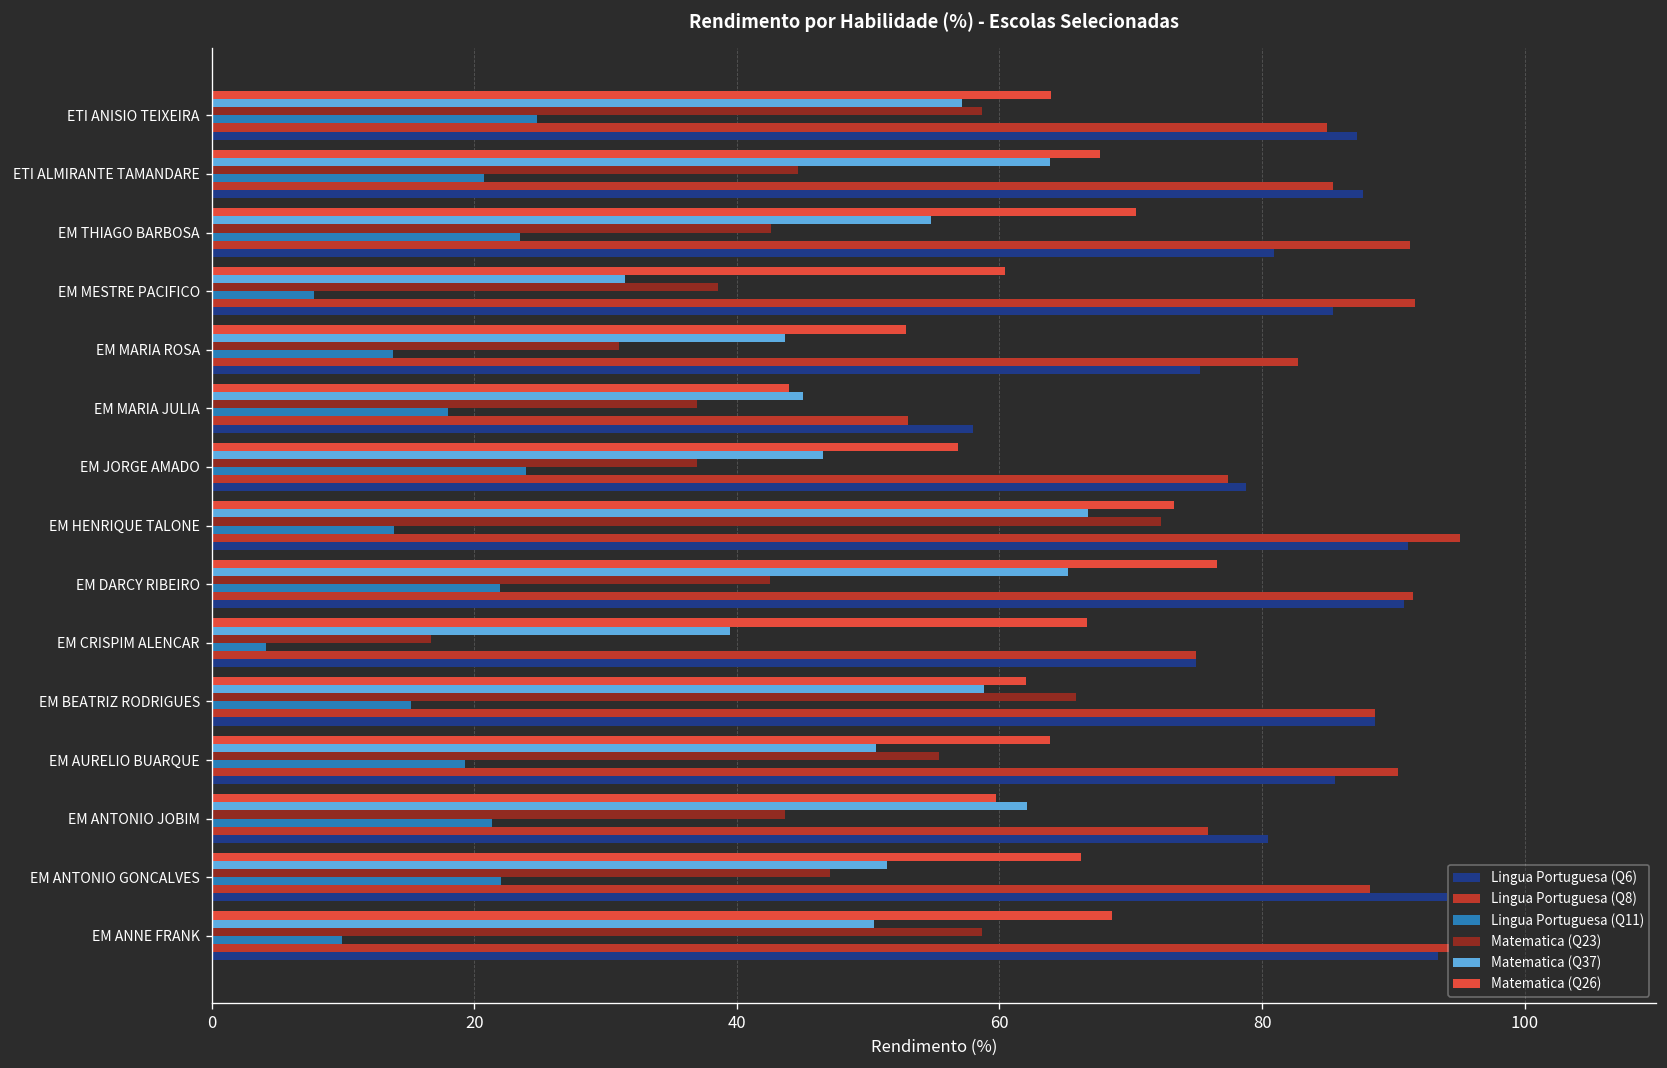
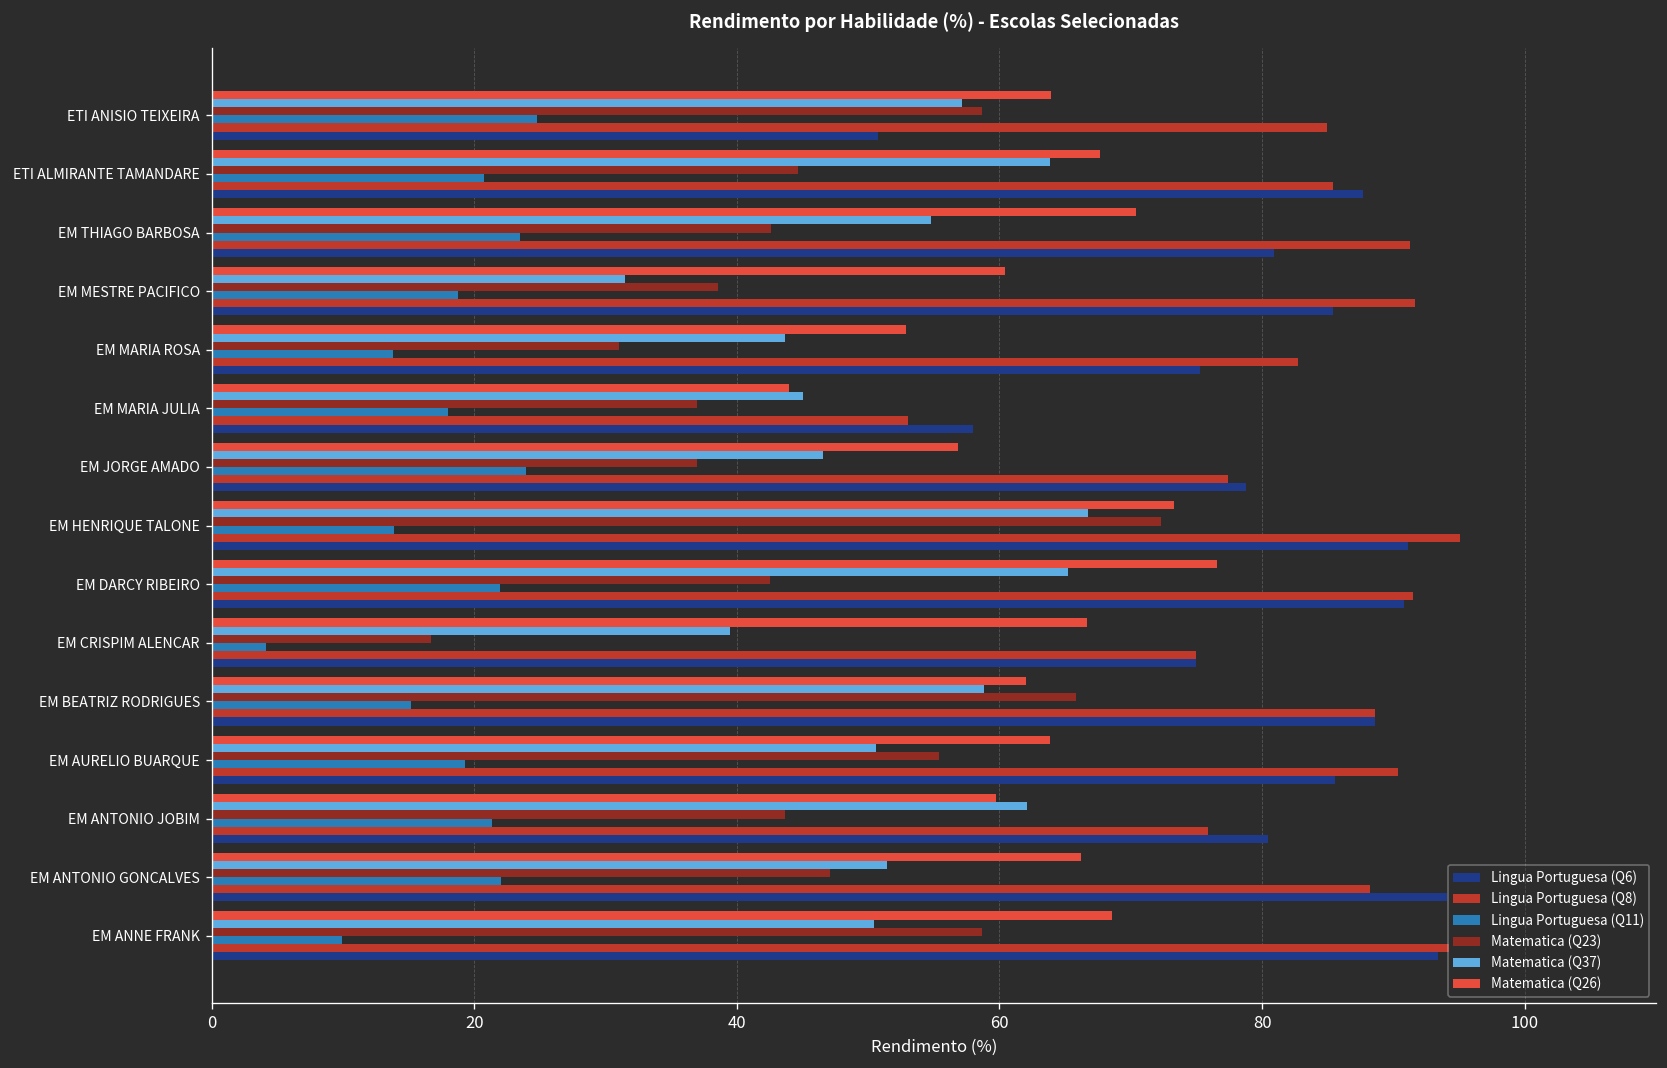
  {
    "Lingua Portuguesa (Q6)": {
-     "ETI ANISIO TEIXEIRA": 87.2,
+     "ETI ANISIO TEIXEIRA": 50.8,
      "ETI ALMIRANTE TAMANDARE": 87.7,
      "EM THIAGO BARBOSA": 80.9,
      "EM MESTRE PACIFICO": 85.4,
      "EM MARIA ROSA": 75.3,
      "EM MARIA JULIA": 58.0,
      "EM JORGE AMADO": 78.8,
      "EM HENRIQUE TALONE": 91.1,
      "EM DARCY RIBEIRO": 90.8,
      "EM CRISPIM ALENCAR": 75.0,
      "EM BEATRIZ RODRIGUES": 88.6,
      "EM AURELIO BUARQUE": 85.5,
      "EM ANTONIO JOBIM": 80.5,
      "EM ANTONIO GONCALVES": 94.1,
      "EM ANNE FRANK": 93.4
    },
    "Lingua Portuguesa (Q11)": {
      "ETI ANISIO TEIXEIRA": 24.8,
      "ETI ALMIRANTE TAMANDARE": 20.8,
      "EM THIAGO BARBOSA": 23.5,
-     "EM MESTRE PACIFICO": 7.8,
+     "EM MESTRE PACIFICO": 18.8,
      "EM MARIA ROSA": 13.8,
      "EM MARIA JULIA": 18.0,
      "EM JORGE AMADO": 24.0,
      "EM HENRIQUE TALONE": 13.9,
      "EM DARCY RIBEIRO": 22.0,
      "EM CRISPIM ALENCAR": 4.2,
      "EM BEATRIZ RODRIGUES": 15.2,
      "EM AURELIO BUARQUE": 19.3,
      "EM ANTONIO JOBIM": 21.4,
      "EM ANTONIO GONCALVES": 22.1,
      "EM ANNE FRANK": 9.9
    },
    "Matematica (Q37)": {
      "ETI ANISIO TEIXEIRA": 57.1,
      "ETI ALMIRANTE TAMANDARE": 63.9,
      "EM THIAGO BARBOSA": 54.8,
      "EM MESTRE PACIFICO": 31.5,
      "EM MARIA ROSA": 43.7,
      "EM MARIA JULIA": 45.0,
      "EM JORGE AMADO": 46.6,
      "EM HENRIQUE TALONE": 66.8,
      "EM DARCY RIBEIRO": 65.3,
      "EM CRISPIM ALENCAR": 39.5,
      "EM BEATRIZ RODRIGUES": 58.9,
      "EM AURELIO BUARQUE": 50.6,
      "EM ANTONIO JOBIM": 62.1,
      "EM ANTONIO GONCALVES": 51.5,
      "EM ANNE FRANK": 50.4
    }
  }
